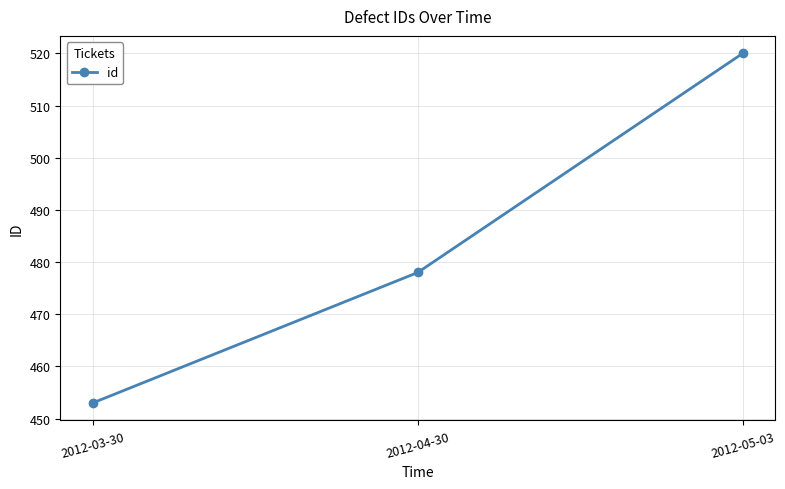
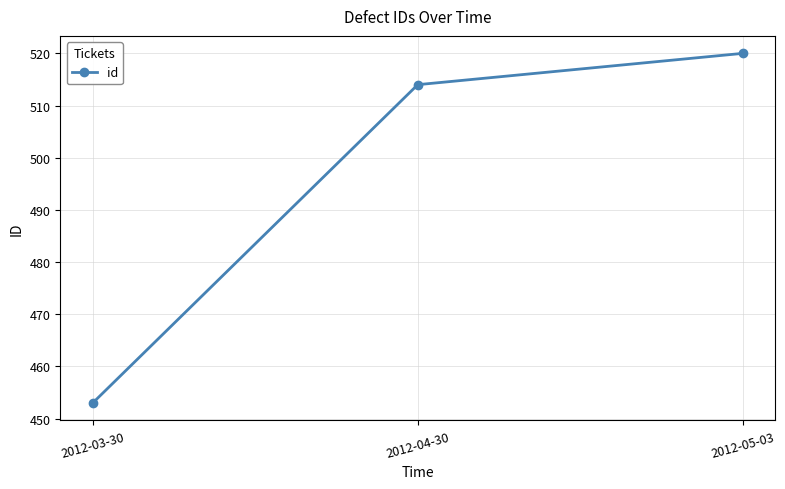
  {
    "2012-03-30": 453,
-   "2012-04-30": 478,
+   "2012-04-30": 514,
    "2012-05-03": 520
  }
